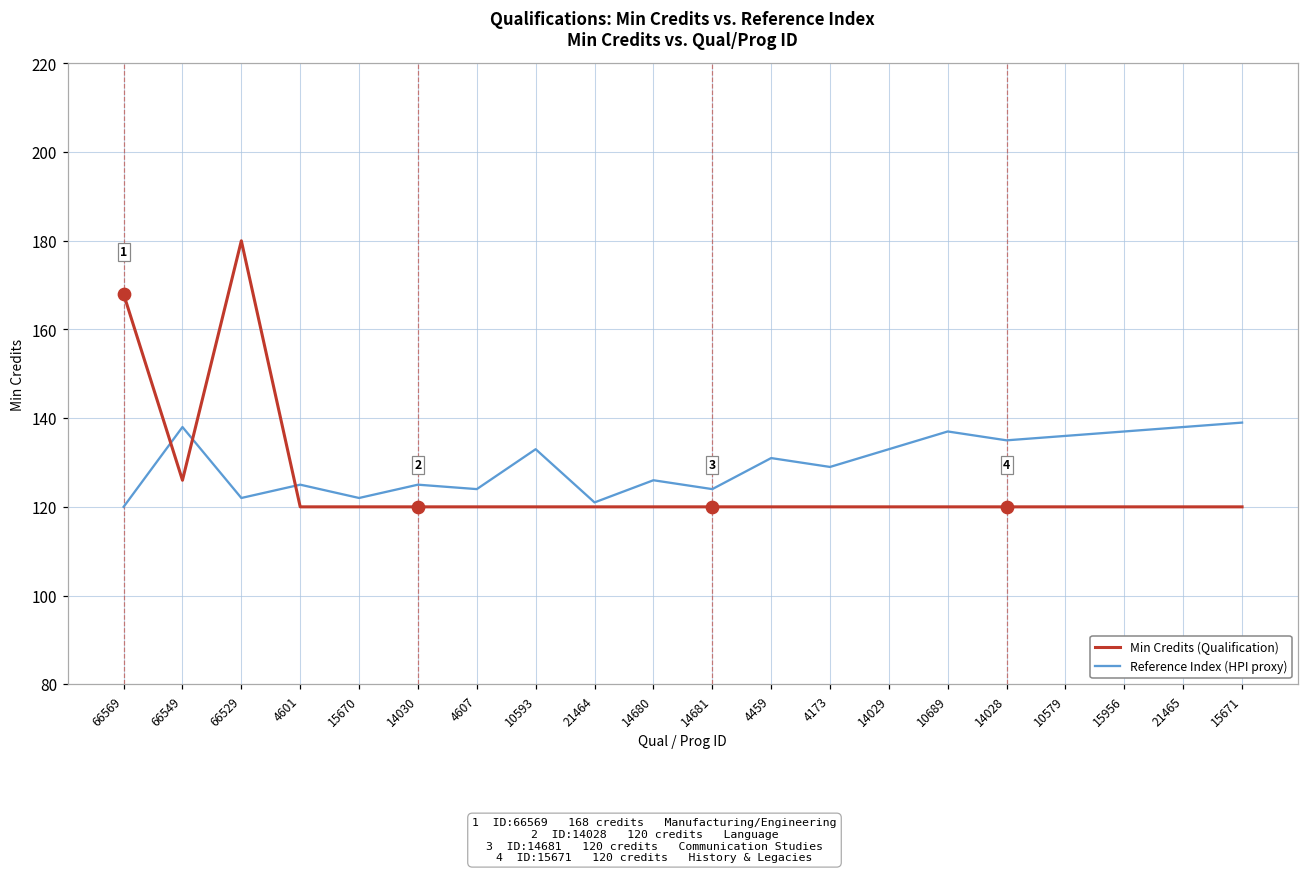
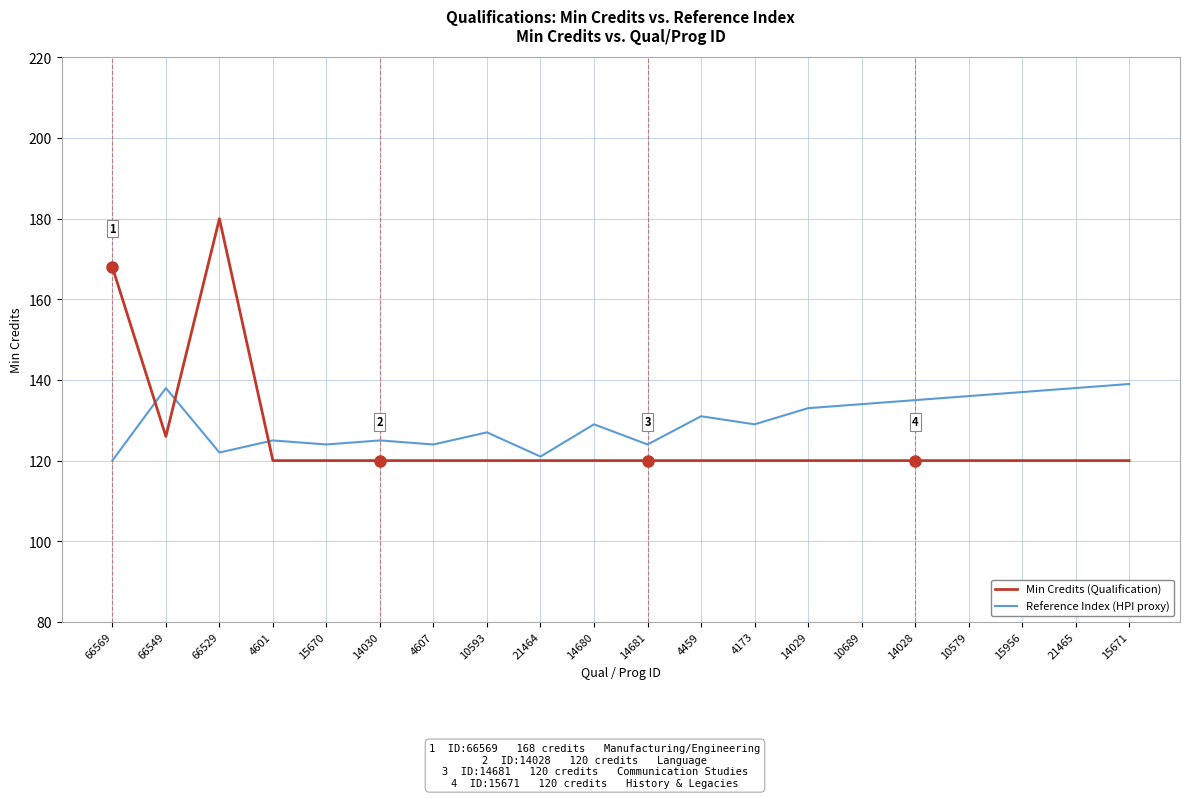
  {
    "Reference Index (HPI proxy)": {
      "66569": 120,
      "66549": 138,
      "66529": 122,
      "4601": 125,
-     "15670": 122,
+     "15670": 124,
      "4607": 124,
-     "10593": 133,
+     "10593": 127,
      "21464": 121,
-     "14680": 126,
+     "14680": 129,
      "4459": 131,
      "4173": 129,
      "14029": 133,
-     "10689": 137,
+     "10689": 134,
      "10579": 136,
      "15956": 137,
      "21465": 138,
      "15671": 139
    }
  }
